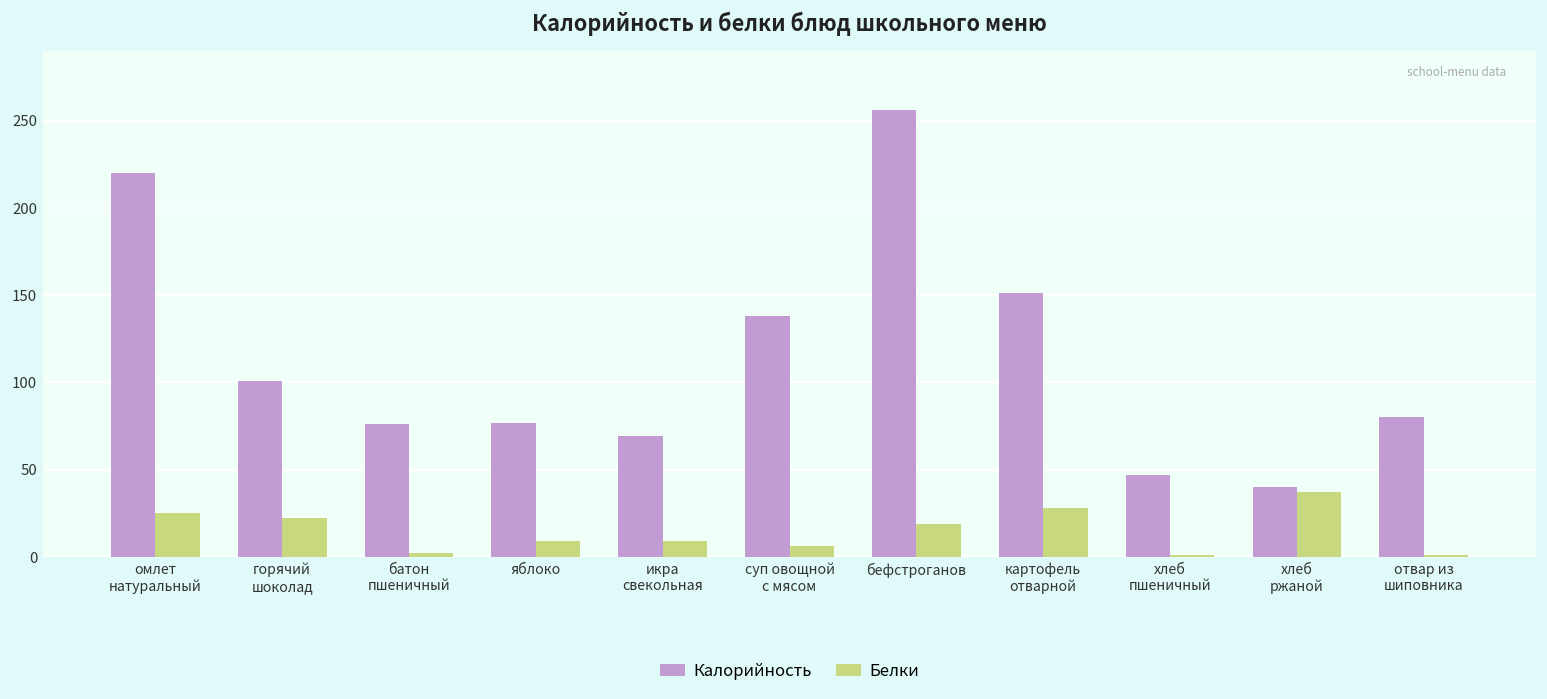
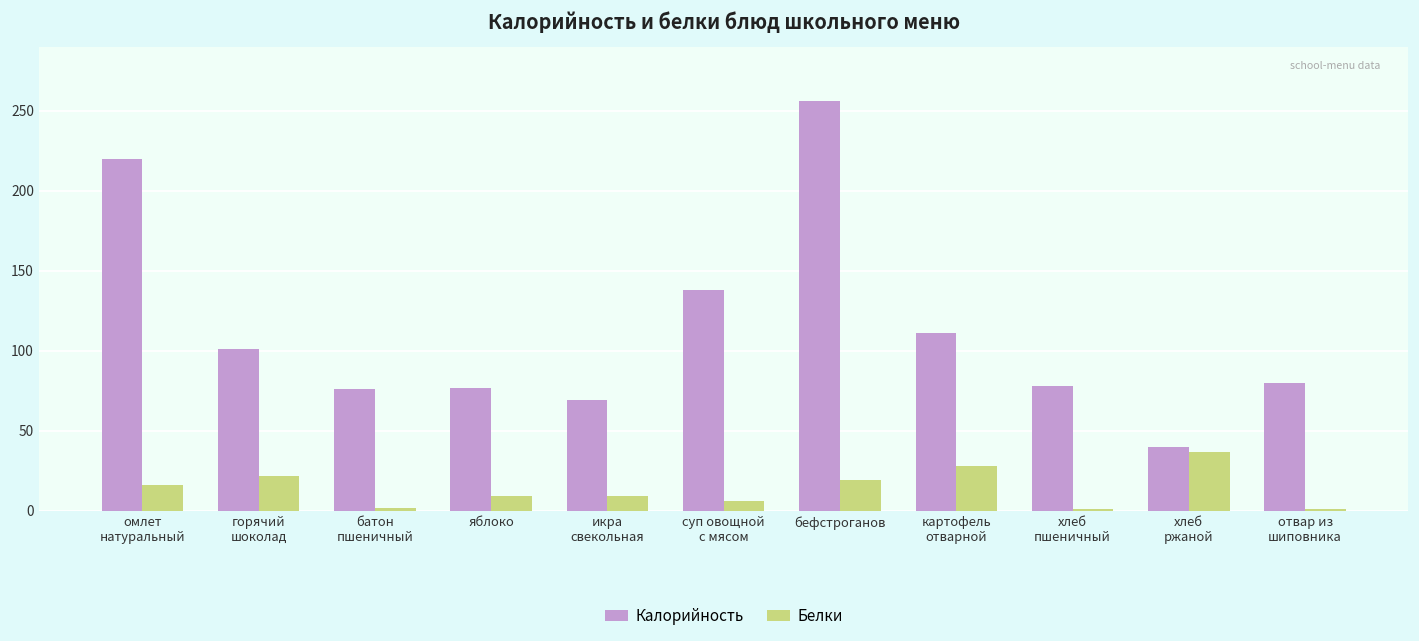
  {
    "Калорийность": {
      "омлет натуральный": 220,
      "горячий шоколад": 101,
      "батон пшеничный": 76,
      "яблоко": 77,
      "икра свекольная": 69,
      "суп овощной с мясом": 138,
      "бефстроганов": 256,
-     "картофель отварной": 151,
-     "хлеб пшеничный": 47,
+     "картофель отварной": 111,
+     "хлеб пшеничный": 78,
      "хлеб ржаной": 40,
      "отвар из шиповника": 80
    },
    "Белки": {
-     "омлет натуральный": 25,
+     "омлет натуральный": 16,
      "горячий шоколад": 22,
      "батон пшеничный": 2,
      "яблоко": 9,
      "икра свекольная": 9,
      "суп овощной с мясом": 6,
      "бефстроганов": 19,
      "картофель отварной": 28,
      "хлеб ржаной": 37
    }
  }
